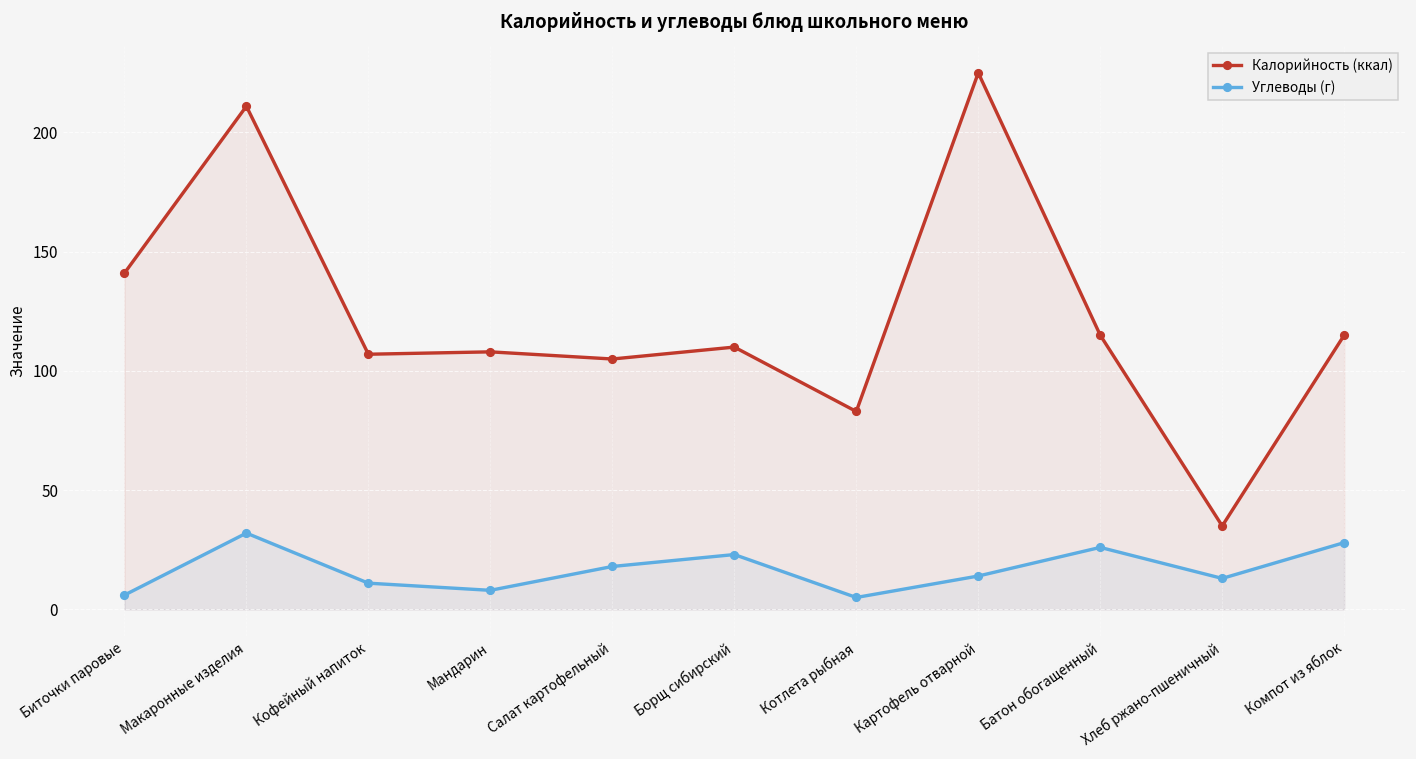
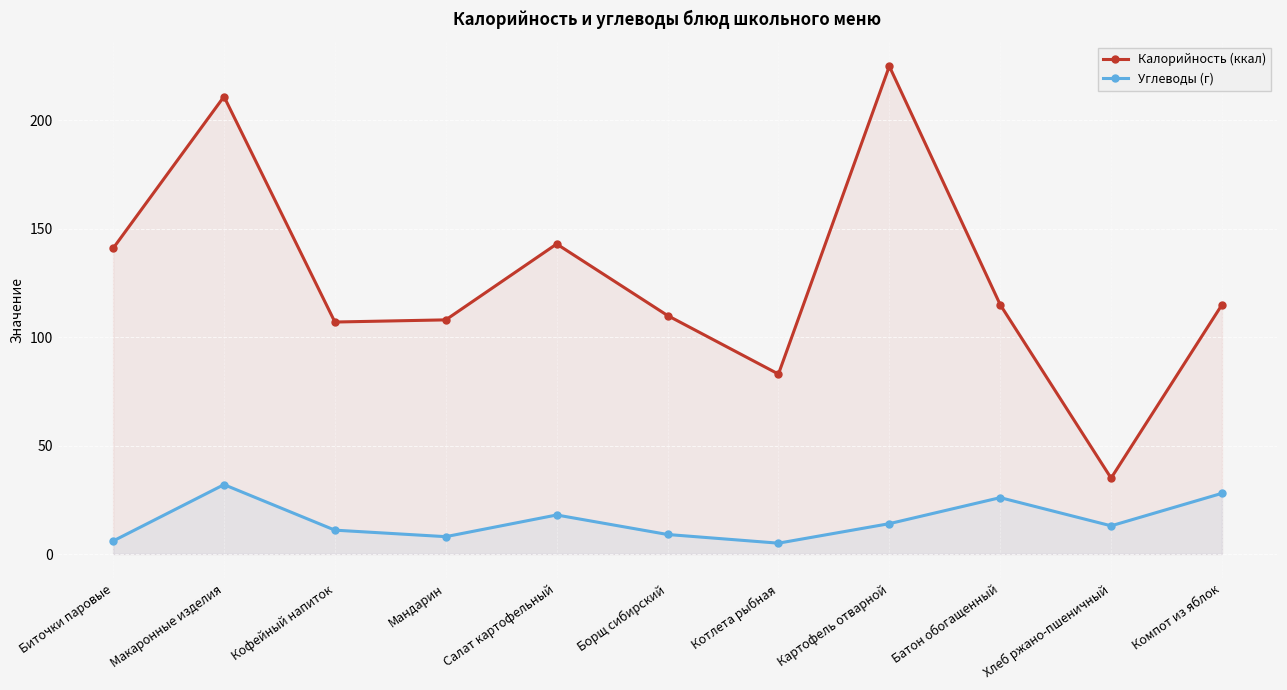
  {
    "Калорийность (ккал)": {
      "Биточки паровые": 141,
      "Макаронные изделия": 211,
      "Кофейный напиток": 107,
      "Мандарин": 108,
-     "Салат картофельный": 105,
+     "Салат картофельный": 143,
      "Борщ сибирский": 110,
      "Котлета рыбная": 83,
      "Картофель отварной": 225,
      "Батон обогащенный": 115,
      "Хлеб ржано-пшеничный": 35,
      "Компот из яблок": 115
    },
    "Углеводы (г)": {
      "Биточки паровые": 6,
      "Макаронные изделия": 32,
      "Кофейный напиток": 11,
      "Мандарин": 8,
      "Салат картофельный": 18,
-     "Борщ сибирский": 23,
+     "Борщ сибирский": 9,
      "Котлета рыбная": 5,
      "Картофель отварной": 14,
      "Батон обогащенный": 26,
      "Хлеб ржано-пшеничный": 13,
      "Компот из яблок": 28
    }
  }
